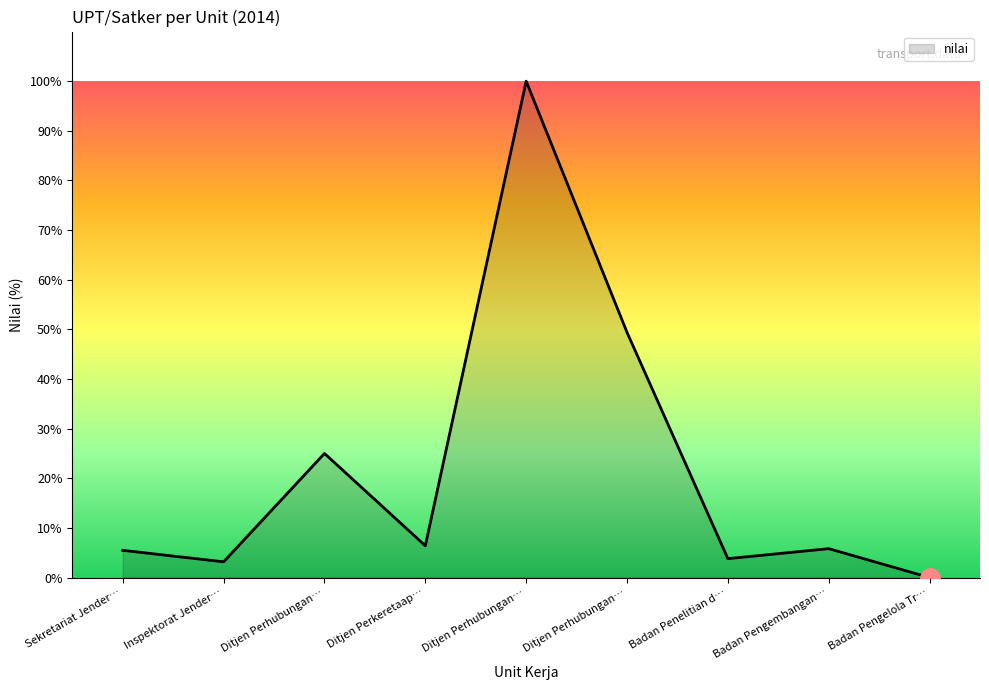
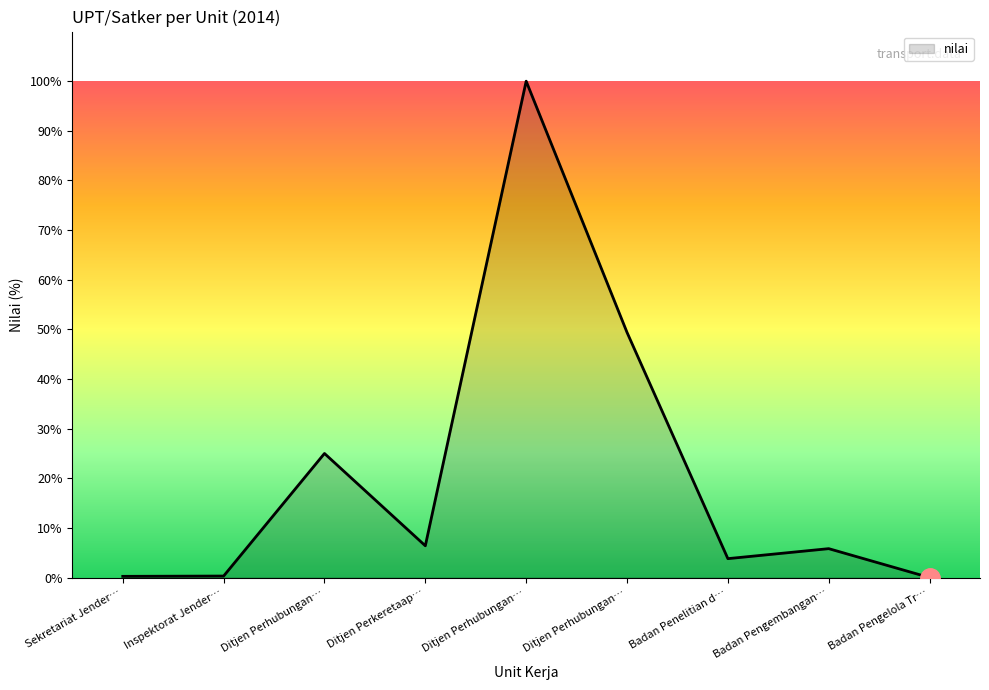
  {
    "nilai": {
-     "Sekretariat Jender…": "5%",
-     "Inspektorat Jender…": "3%",
+     "Sekretariat Jender…": "0%",
+     "Inspektorat Jender…": "0%",
      "Ditjen Perkeretaap…": "6%",
      "Badan Penelitian d…": "4%",
      "Badan Pengembangan…": "6%"
    }
  }
